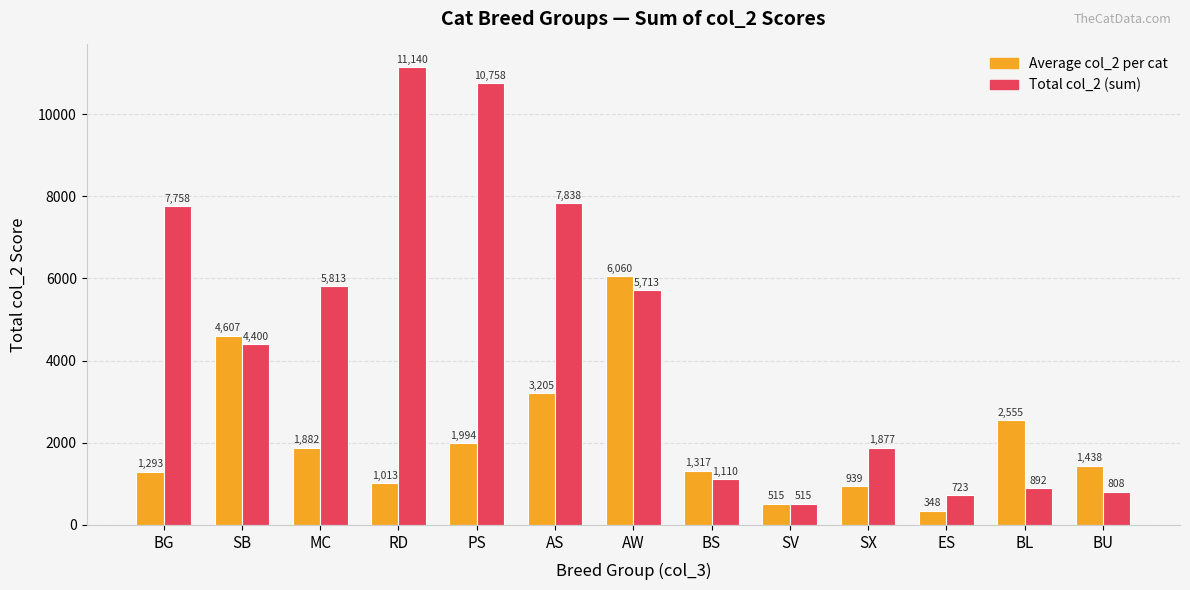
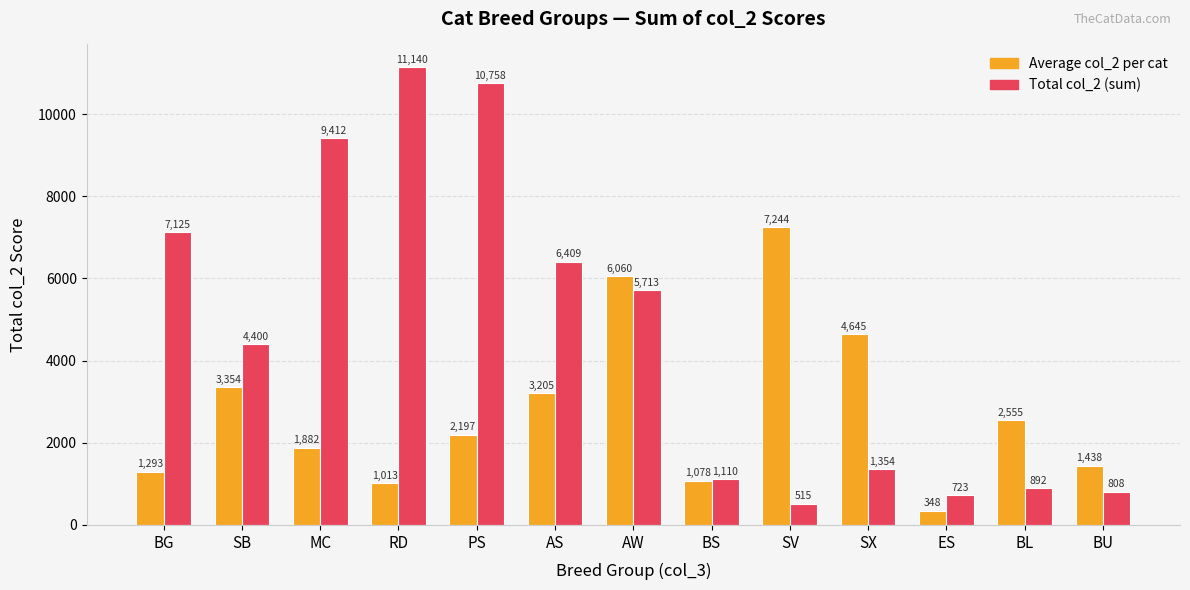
  {
    "Average col_2 per cat": {
      "BG": "1,293",
-     "SB": "4,607",
+     "SB": "3,354",
      "MC": "1,882",
      "RD": "1,013",
-     "PS": "1,994",
+     "PS": "2,197",
      "AS": "3,205",
      "AW": "6,060",
-     "BS": "1,317",
-     "SV": "515",
-     "SX": "939",
+     "BS": "1,078",
+     "SV": "7,244",
+     "SX": "4,645",
      "ES": "348",
      "BL": "2,555",
      "BU": "1,438"
    },
    "Total col_2 (sum)": {
-     "BG": "7,758",
+     "BG": "7,125",
      "SB": "4,400",
-     "MC": "5,813",
+     "MC": "9,412",
      "RD": "11,140",
      "PS": "10,758",
-     "AS": "7,838",
+     "AS": "6,409",
      "AW": "5,713",
      "BS": "1,110",
      "SV": "515",
-     "SX": "1,877",
+     "SX": "1,354",
      "ES": "723",
      "BL": "892",
      "BU": "808"
    }
  }
